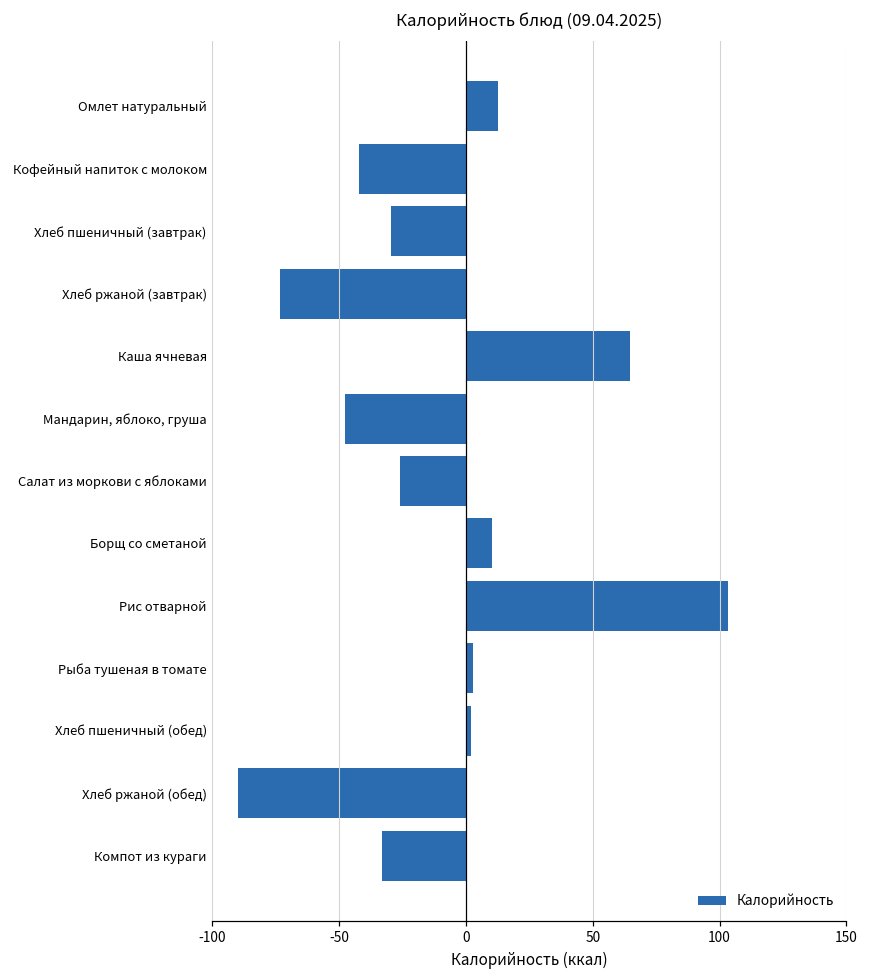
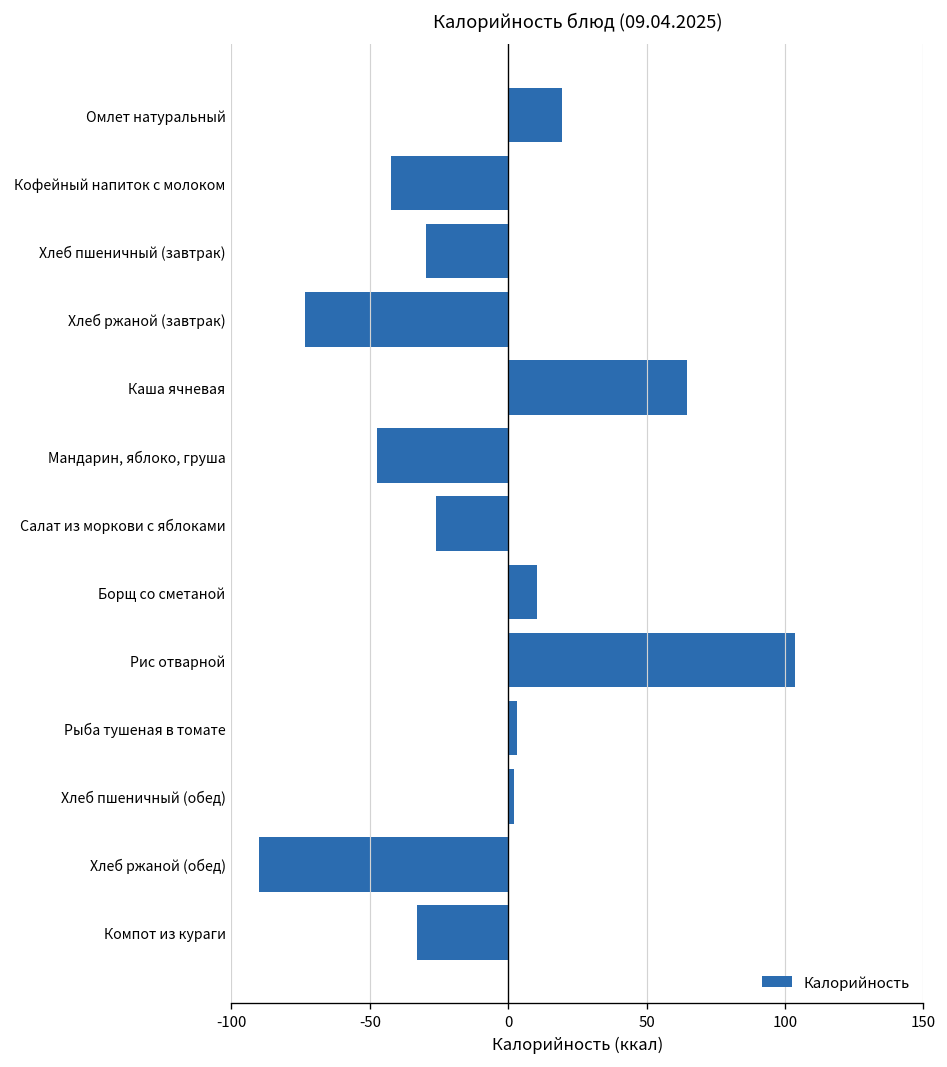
  {
-   "Омлет натуральный": 13,
+   "Омлет натуральный": 20,
    "Кофейный напиток с молоком": -42,
    "Хлеб пшеничный (завтрак)": -30,
    "Хлеб ржаной (завтрак)": -73,
    "Каша ячневая": 65,
    "Мандарин, яблоко, груша": -48,
    "Салат из моркови с яблоками": -26,
    "Борщ со сметаной": 10,
    "Рис отварной": 104,
    "Рыба тушеная в томате": 3,
    "Хлеб пшеничный (обед)": 2,
    "Хлеб ржаной (обед)": -90,
    "Компот из кураги": -33
  }
